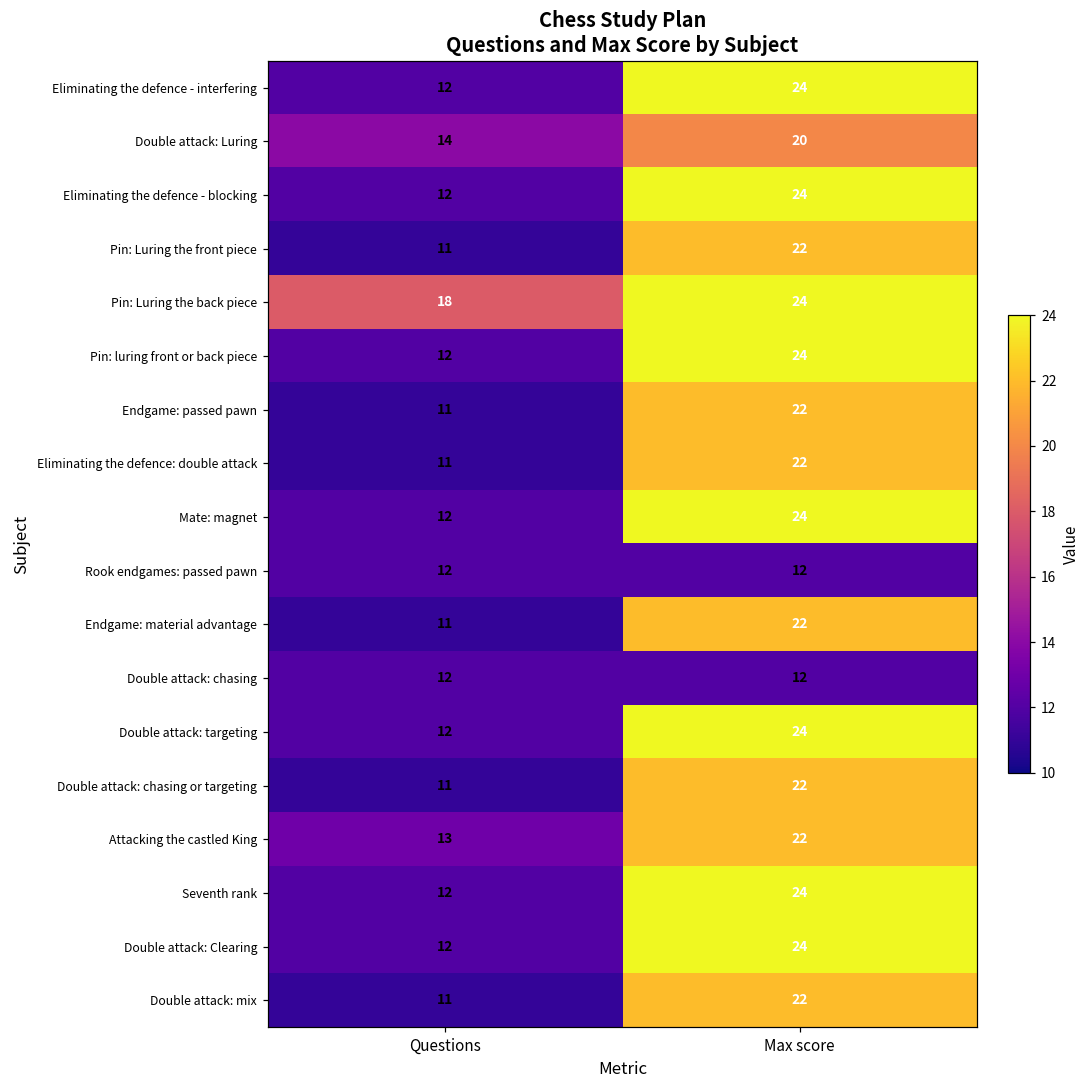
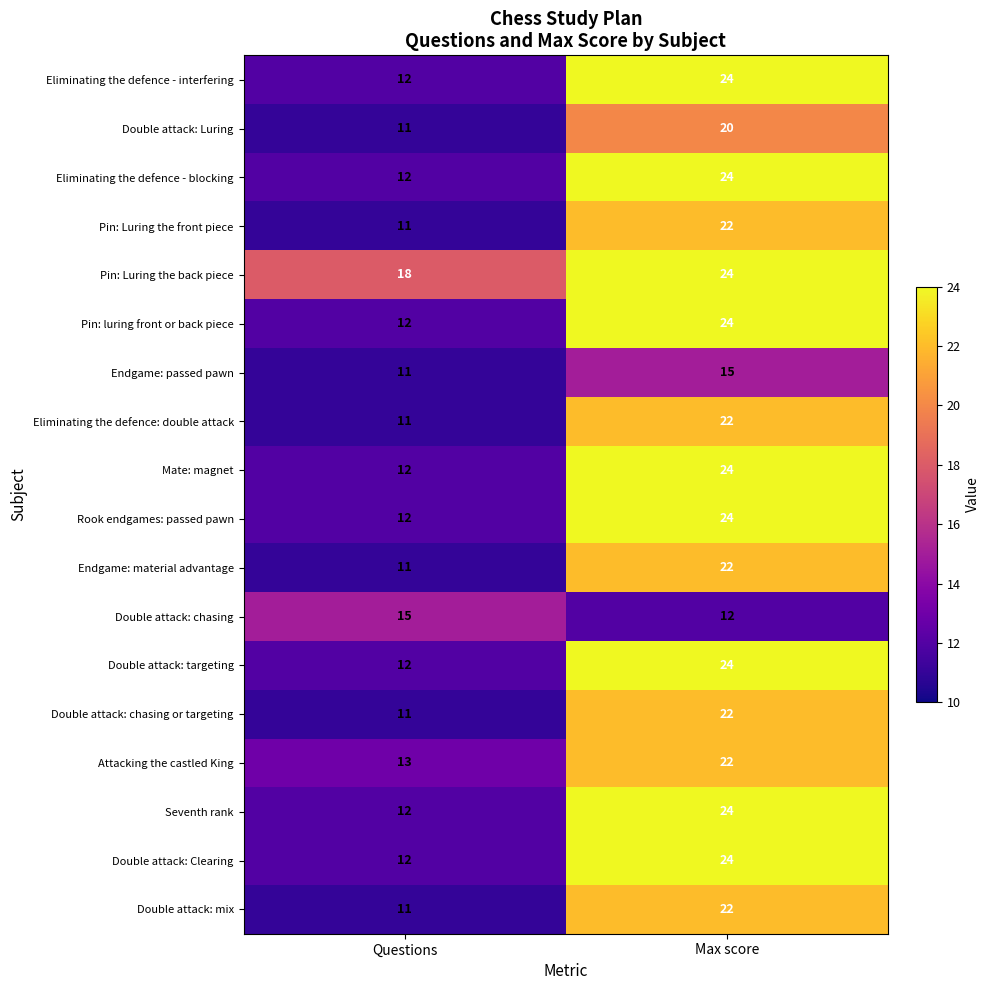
  {
    "Eliminating the defence - interfering": {
      "Questions": 12,
      "Max score": 24
    },
    "Double attack: Luring": {
-     "Questions": 14,
+     "Questions": 11,
      "Max score": 20
    },
    "Eliminating the defence - blocking": {
      "Questions": 12,
      "Max score": 24
    },
    "Pin: Luring the front piece": {
      "Questions": 11,
      "Max score": 22
    },
    "Pin: Luring the back piece": {
      "Questions": 18,
      "Max score": 24
    },
    "Pin: luring front or back piece": {
      "Questions": 12,
      "Max score": 24
    },
    "Endgame: passed pawn": {
      "Questions": 11,
-     "Max score": 22
+     "Max score": 15
    },
    "Eliminating the defence: double attack": {
      "Questions": 11,
      "Max score": 22
    },
    "Mate: magnet": {
      "Questions": 12,
      "Max score": 24
    },
    "Rook endgames: passed pawn": {
      "Questions": 12,
-     "Max score": 12
+     "Max score": 24
    },
    "Endgame: material advantage": {
      "Questions": 11,
      "Max score": 22
    },
    "Double attack: chasing": {
-     "Questions": 12,
+     "Questions": 15,
      "Max score": 12
    },
    "Double attack: targeting": {
      "Questions": 12,
      "Max score": 24
    },
    "Double attack: chasing or targeting": {
      "Questions": 11,
      "Max score": 22
    },
    "Attacking the castled King": {
      "Questions": 13,
      "Max score": 22
    },
    "Seventh rank": {
      "Questions": 12,
      "Max score": 24
    },
    "Double attack: Clearing": {
      "Questions": 12,
      "Max score": 24
    },
    "Double attack: mix": {
      "Questions": 11,
      "Max score": 22
    }
  }
